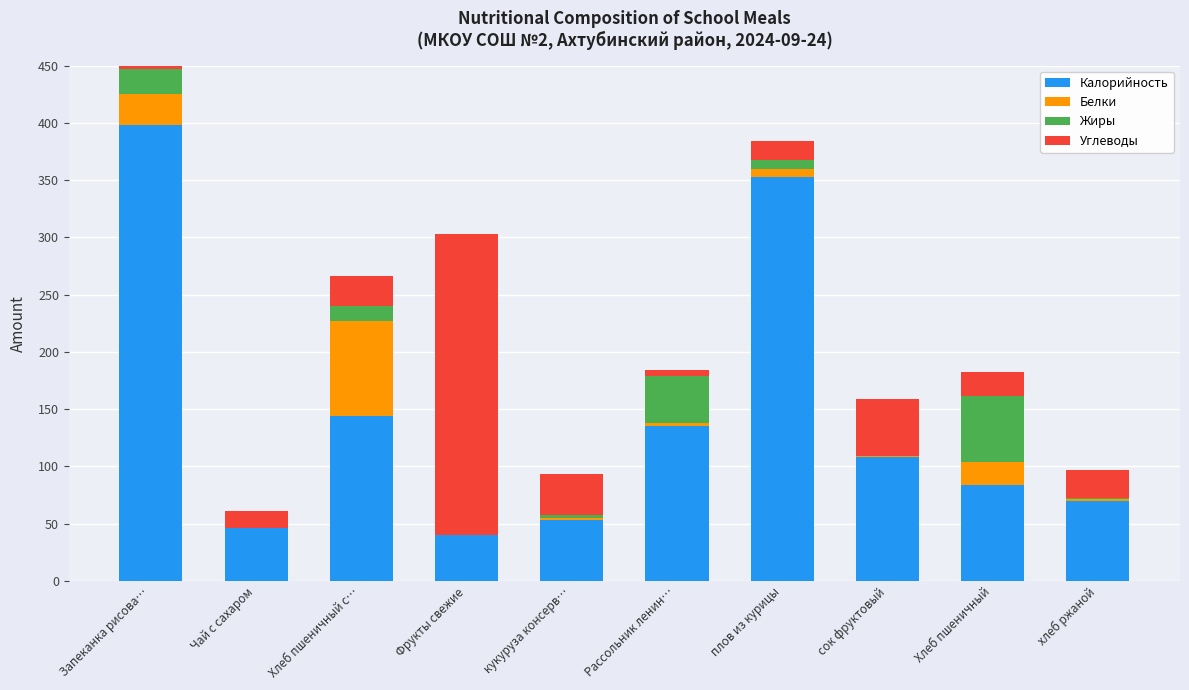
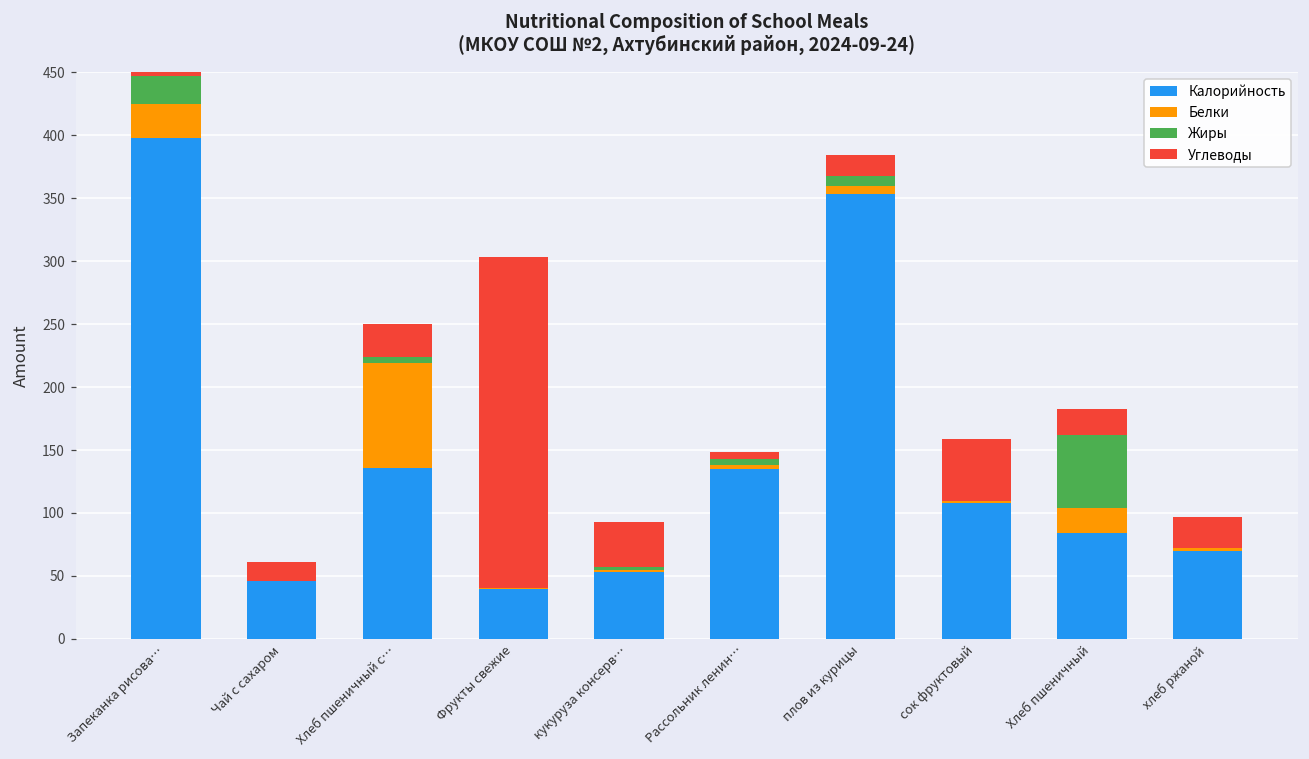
  {
    "Калорийность": {
      "Запеканка рисова…": 398,
      "Чай с сахаром": 46,
-     "Хлеб пшеничный с…": 144,
+     "Хлеб пшеничный с…": 136,
      "Фрукты свежие": 40,
      "кукуруза консерв…": 54,
      "Рассольник ленин…": 135,
      "плов из курицы": 353,
      "сок фруктовый": 108,
      "Хлеб пшеничный": 84,
      "хлеб ржаной": 70
    },
    "Белки": {
      "Запеканка рисова…": 27,
      "Хлеб пшеничный с…": 83,
      "Рассольник ленин…": 3,
      "плов из курицы": 7,
      "Хлеб пшеничный": 20,
      "хлеб ржаной": 2
    },
    "Жиры": {
      "Запеканка рисова…": 22,
      "Чай с сахаром": 0,
-     "Хлеб пшеничный с…": 13,
+     "Хлеб пшеничный с…": 5,
      "Фрукты свежие": 0,
      "кукуруза консерв…": 2,
-     "Рассольник ленин…": 41,
+     "Рассольник ленин…": 5,
      "плов из курицы": 7,
      "сок фруктовый": 0,
      "Хлеб пшеничный": 58
    },
    "Углеводы": {
      "Чай с сахаром": 15,
      "Хлеб пшеничный с…": 26,
      "Фрукты свежие": 263,
      "кукуруза консерв…": 36,
      "Рассольник ленин…": 6,
      "плов из курицы": 17,
      "сок фруктовый": 49,
      "Хлеб пшеничный": 21,
      "хлеб ржаной": 25
    }
  }
